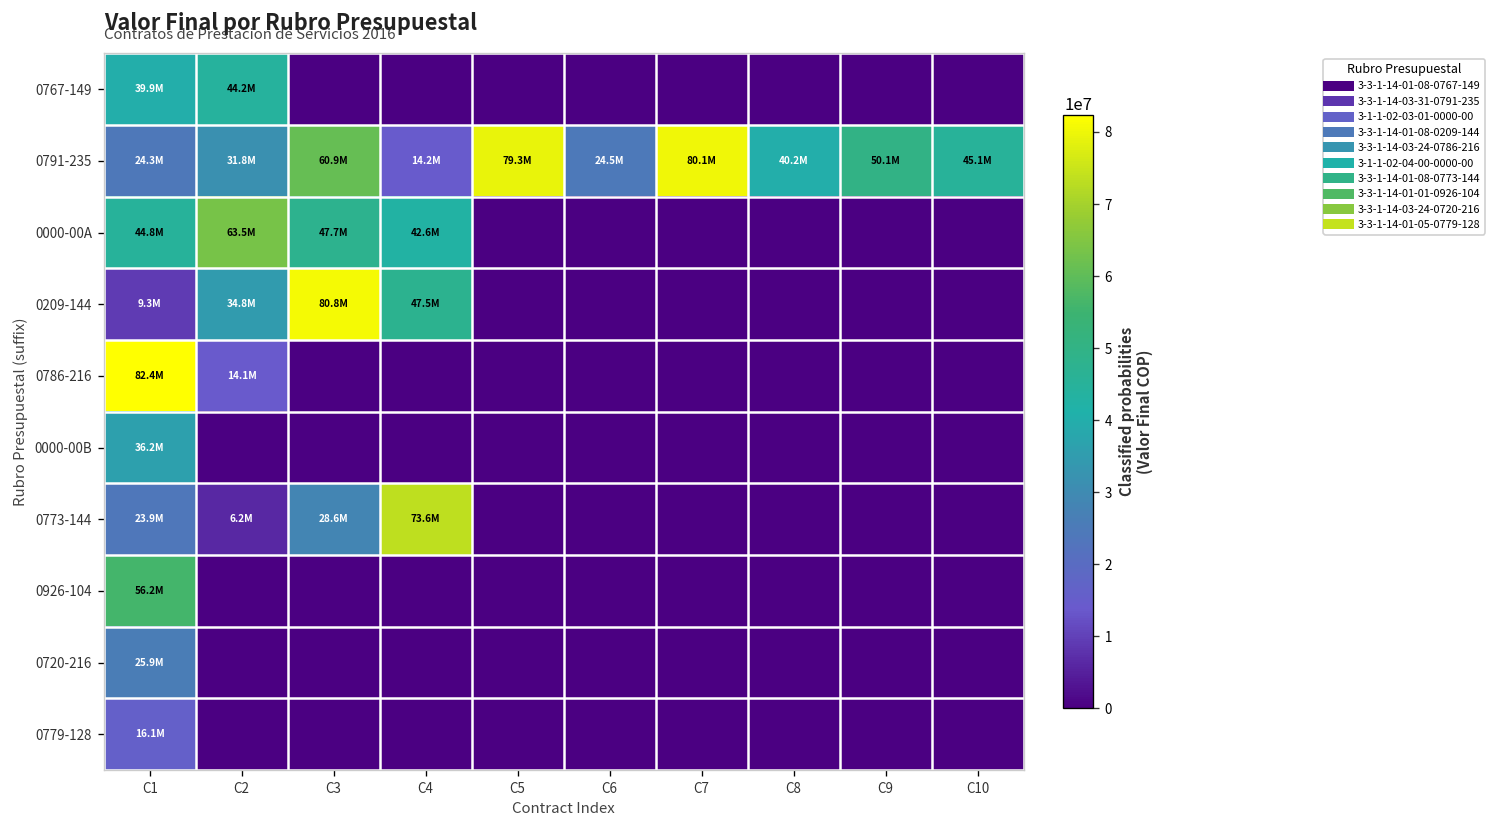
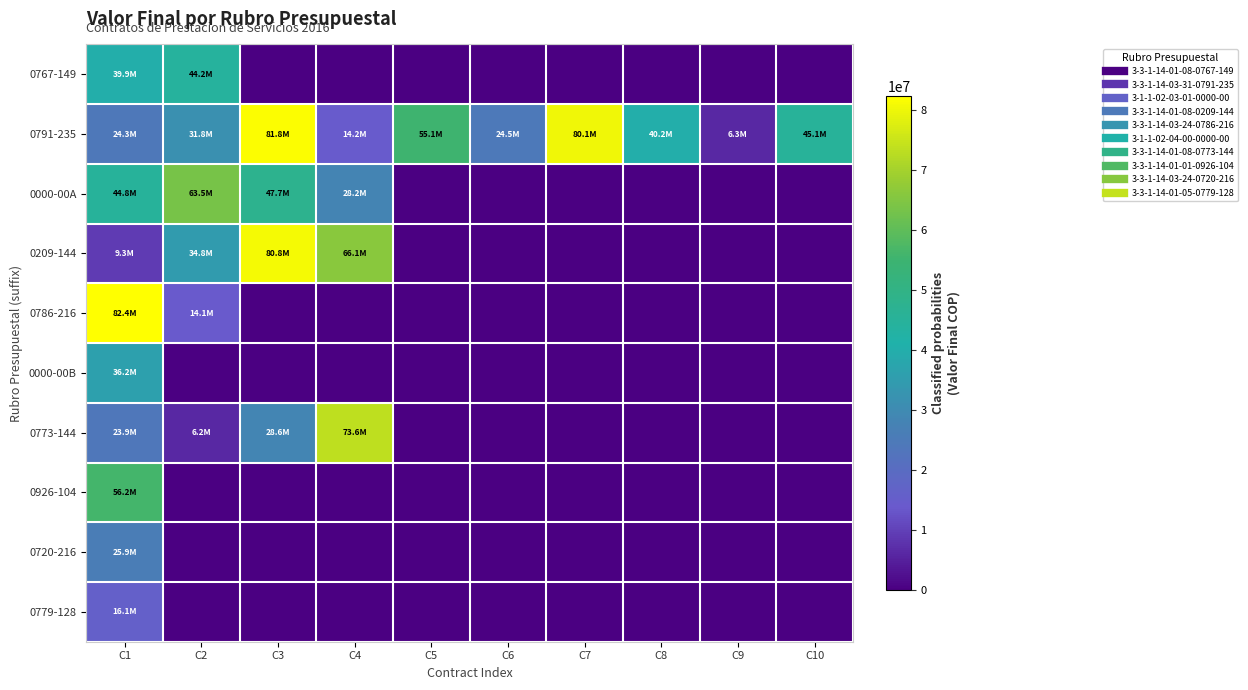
  {
    "0767-149": {
      "C1": "39.9M",
      "C2": "44.2M"
    },
    "0791-235": {
      "C1": "24.3M",
      "C2": "31.8M",
-     "C3": "60.9M",
+     "C3": "81.8M",
      "C4": "14.2M",
-     "C5": "79.3M",
+     "C5": "55.1M",
      "C6": "24.5M",
      "C7": "80.1M",
      "C8": "40.2M",
-     "C9": "50.1M",
+     "C9": "6.3M",
      "C10": "45.1M"
    },
    "0000-00A": {
      "C1": "44.8M",
      "C2": "63.5M",
      "C3": "47.7M",
-     "C4": "42.6M"
+     "C4": "28.2M"
    },
    "0209-144": {
      "C1": "9.3M",
      "C2": "34.8M",
      "C3": "80.8M",
-     "C4": "47.5M"
+     "C4": "66.1M"
    },
    "0786-216": {
      "C1": "82.4M",
      "C2": "14.1M"
    },
    "0000-00B": {
      "C1": "36.2M"
    },
    "0773-144": {
      "C1": "23.9M",
      "C2": "6.2M",
      "C3": "28.6M",
      "C4": "73.6M"
    },
    "0926-104": {
      "C1": "56.2M"
    },
    "0720-216": {
      "C1": "25.9M"
    },
    "0779-128": {
      "C1": "16.1M"
    }
  }
